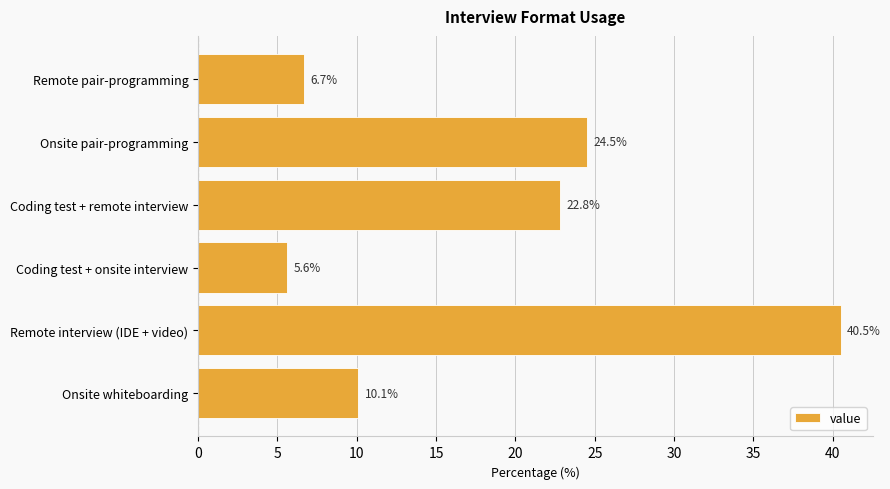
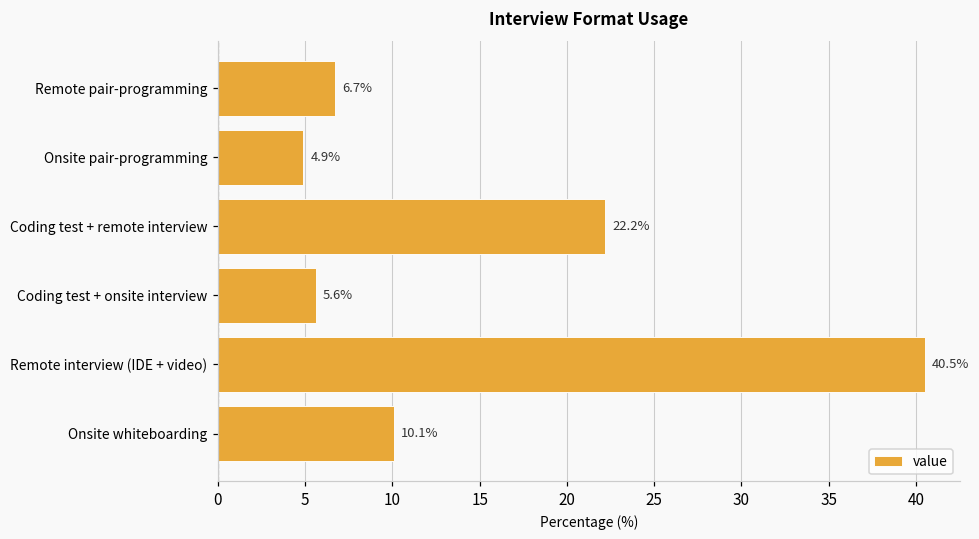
  {
    "Remote pair-programming": "6.7%",
-   "Onsite pair-programming": "24.5%",
-   "Coding test + remote interview": "22.8%",
+   "Onsite pair-programming": "4.9%",
+   "Coding test + remote interview": "22.2%",
    "Coding test + onsite interview": "5.6%",
    "Remote interview (IDE + video)": "40.5%",
    "Onsite whiteboarding": "10.1%"
  }
